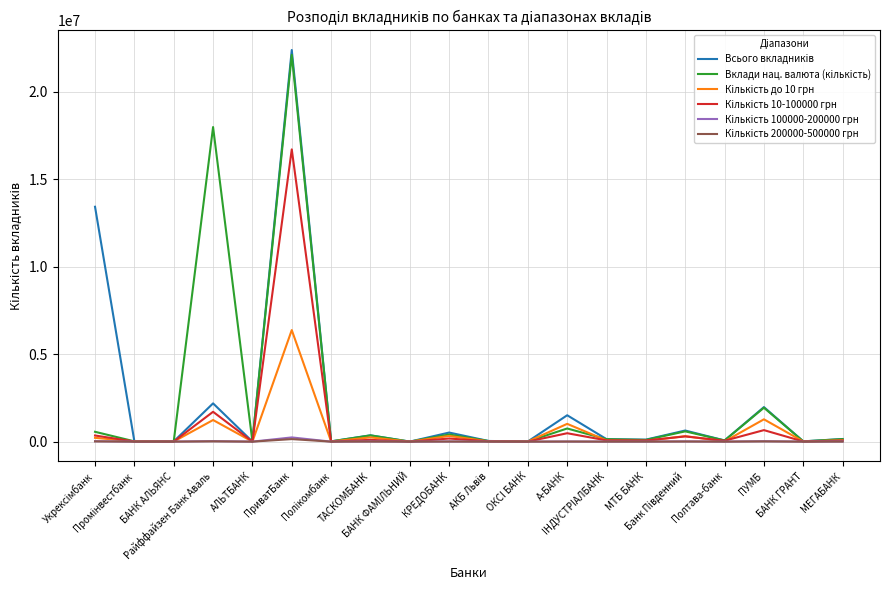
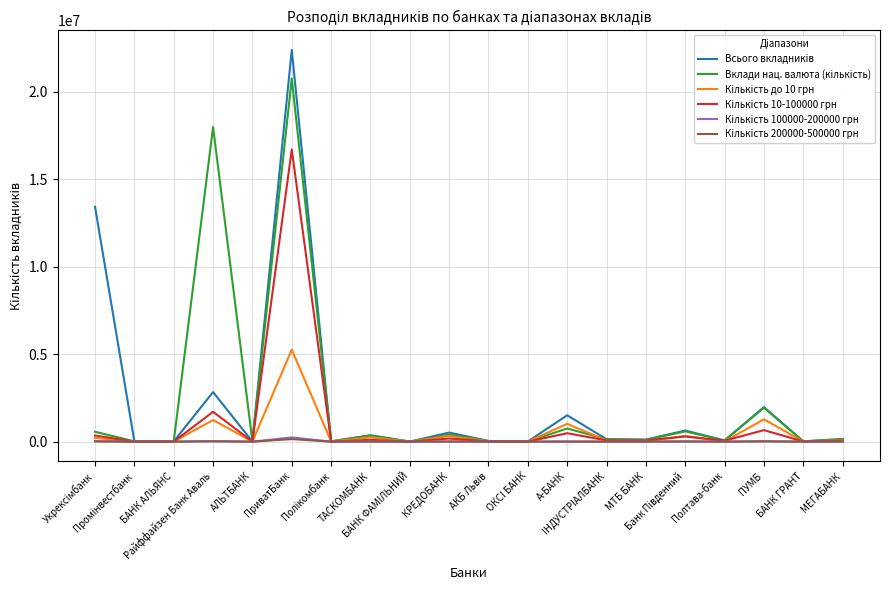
  {
    "Всього вкладників": {
      "Укрексімбанк": 13400000,
-     "Райффайзен Банк Аваль": 2200000,
+     "Райффайзен Банк Аваль": 2800000,
      "ПриватБанк": 22400000,
      "А-БАНК": 1500000
    },
    "Вклади нац. валюта (кількість)": {
      "Укрексімбанк": 600000,
      "Райффайзен Банк Аваль": 18000000,
-     "ПриватБанк": 22100000,
+     "ПриватБанк": 20800000,
      "А-БАНК": 800000
    },
    "Кількість до 10 грн": {
      "Райффайзен Банк Аваль": 1200000,
-     "ПриватБанк": 6400000,
+     "ПриватБанк": 5300000,
      "А-БАНК": 1000000,
      "ПУМБ": 1300000
    },
    "Кількість 10-100000 грн": {
      "Райффайзен Банк Аваль": 1700000,
      "ПриватБанк": 16700000,
      "КРЕДОБАНК": 200000,
      "А-БАНК": 500000,
      "ПУМБ": 700000
    }
  }
